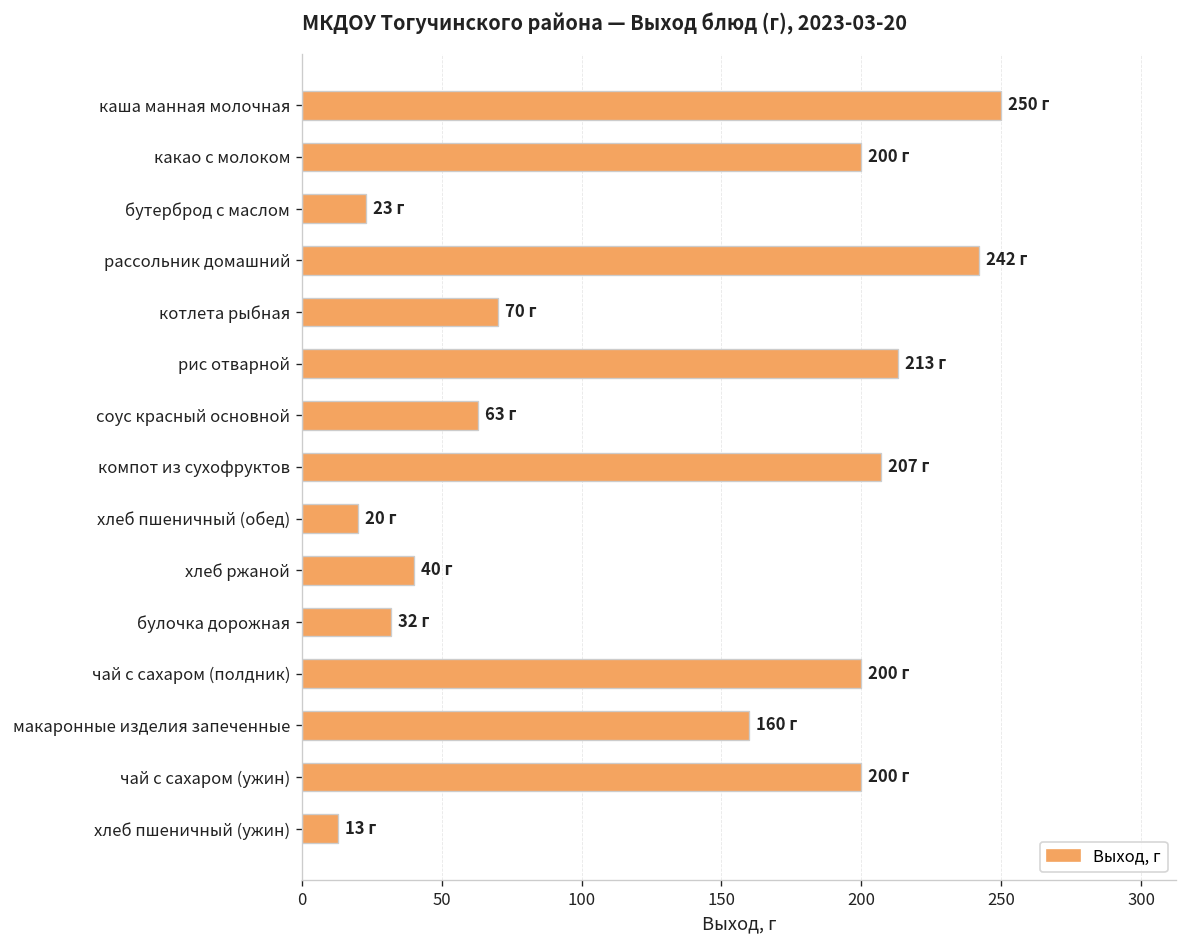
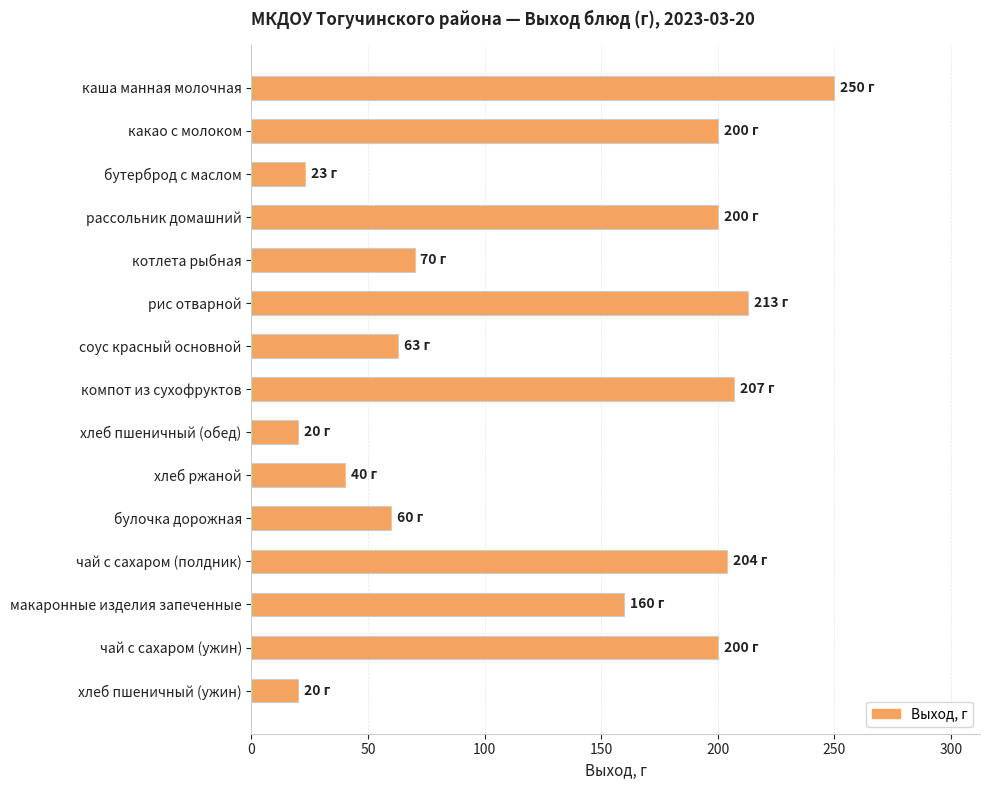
  {
    "каша манная молочная": 250,
    "какао с молоком": 200,
    "бутерброд с маслом": 23,
-   "рассольник домашний": 242,
+   "рассольник домашний": 200,
    "котлета рыбная": 70,
    "рис отварной": 213,
    "соус красный основной": 63,
    "компот из сухофруктов": 207,
    "хлеб пшеничный (обед)": 20,
    "хлеб ржаной": 40,
-   "булочка дорожная": 32,
-   "чай с сахаром (полдник)": 200,
+   "булочка дорожная": 60,
+   "чай с сахаром (полдник)": 204,
    "макаронные изделия запеченные": 160,
    "чай с сахаром (ужин)": 200,
-   "хлеб пшеничный (ужин)": 13
+   "хлеб пшеничный (ужин)": 20
  }
